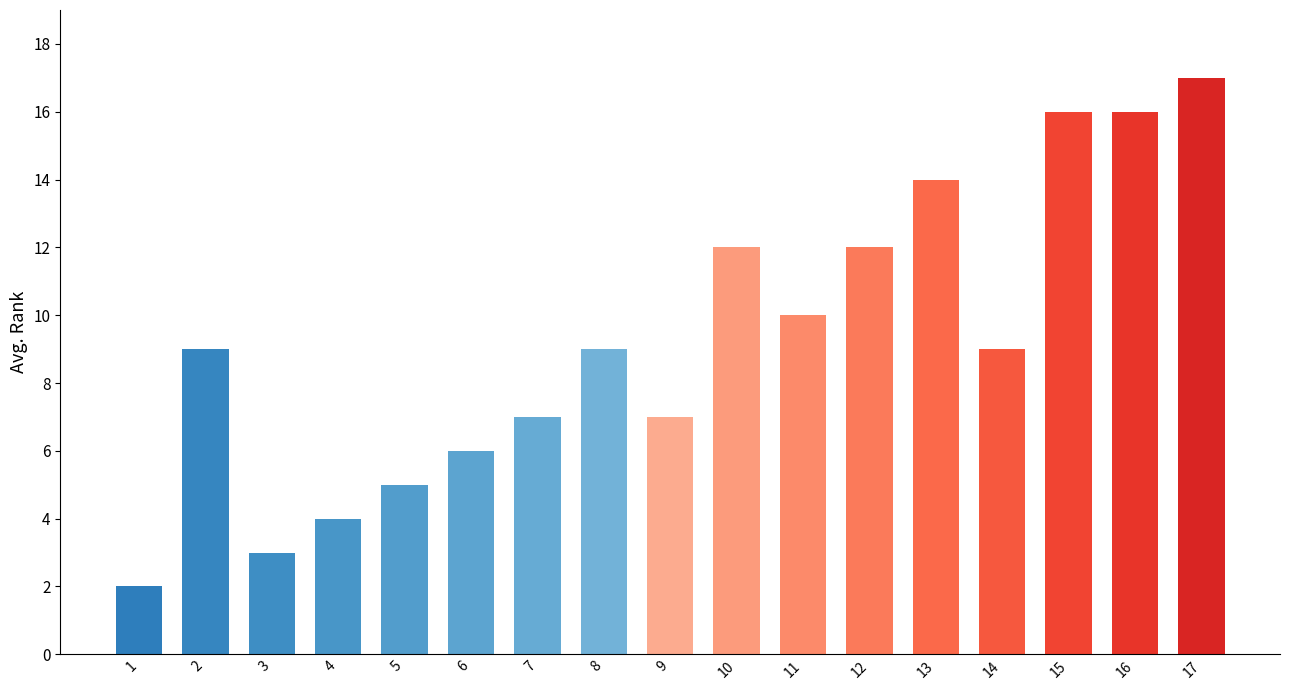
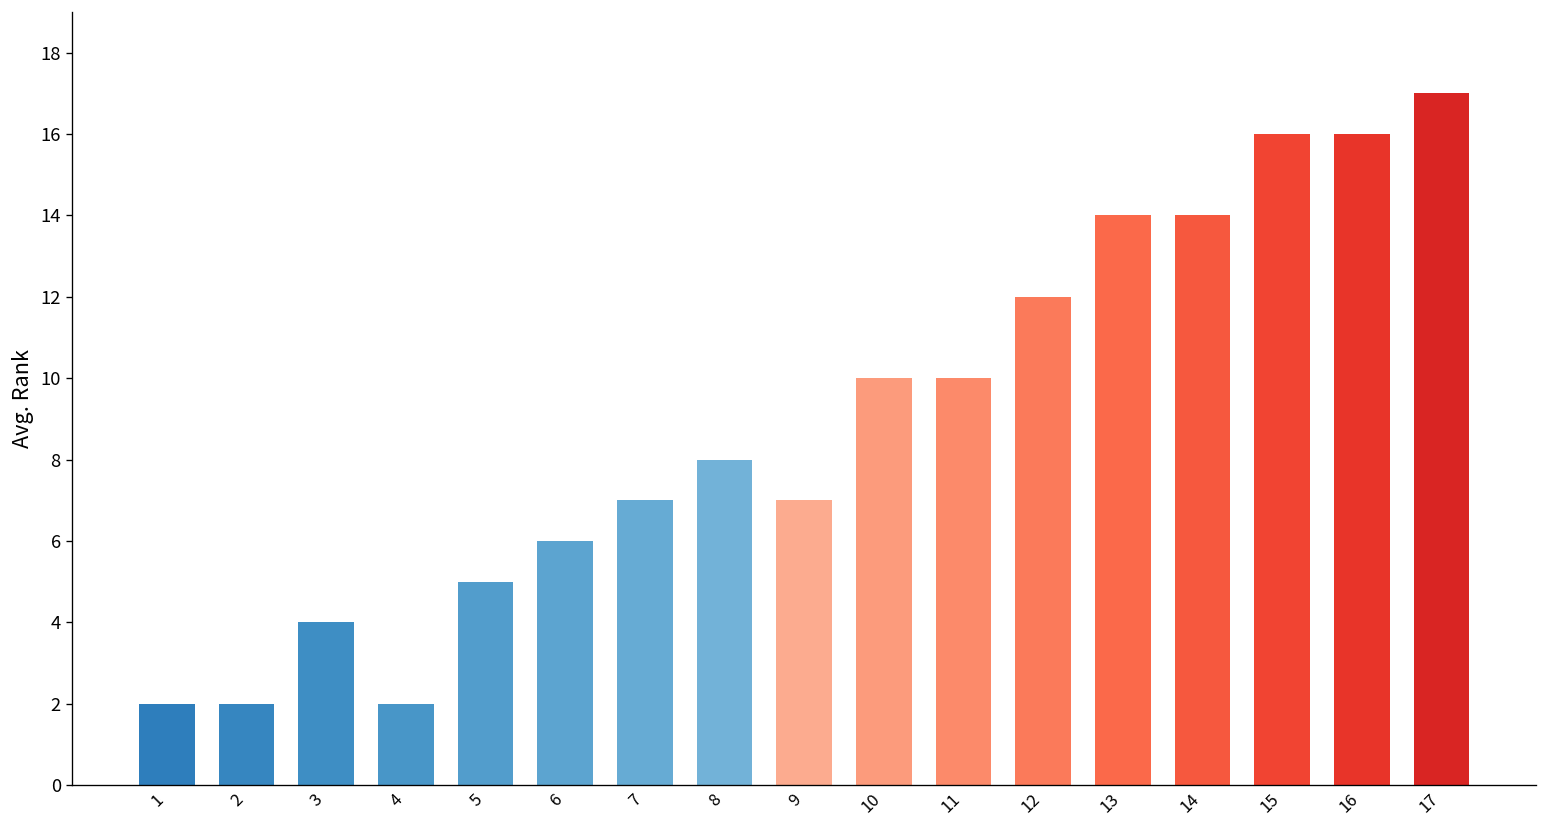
  {
    "1": 2,
-   "2": 9,
-   "3": 3,
-   "4": 4,
+   "2": 2,
+   "3": 4,
+   "4": 2,
    "5": 5,
    "6": 6,
    "7": 7,
-   "8": 9,
+   "8": 8,
    "9": 7,
-   "10": 12,
+   "10": 10,
    "11": 10,
    "12": 12,
    "13": 14,
-   "14": 9,
+   "14": 14,
    "15": 16,
    "16": 16,
    "17": 17
  }
